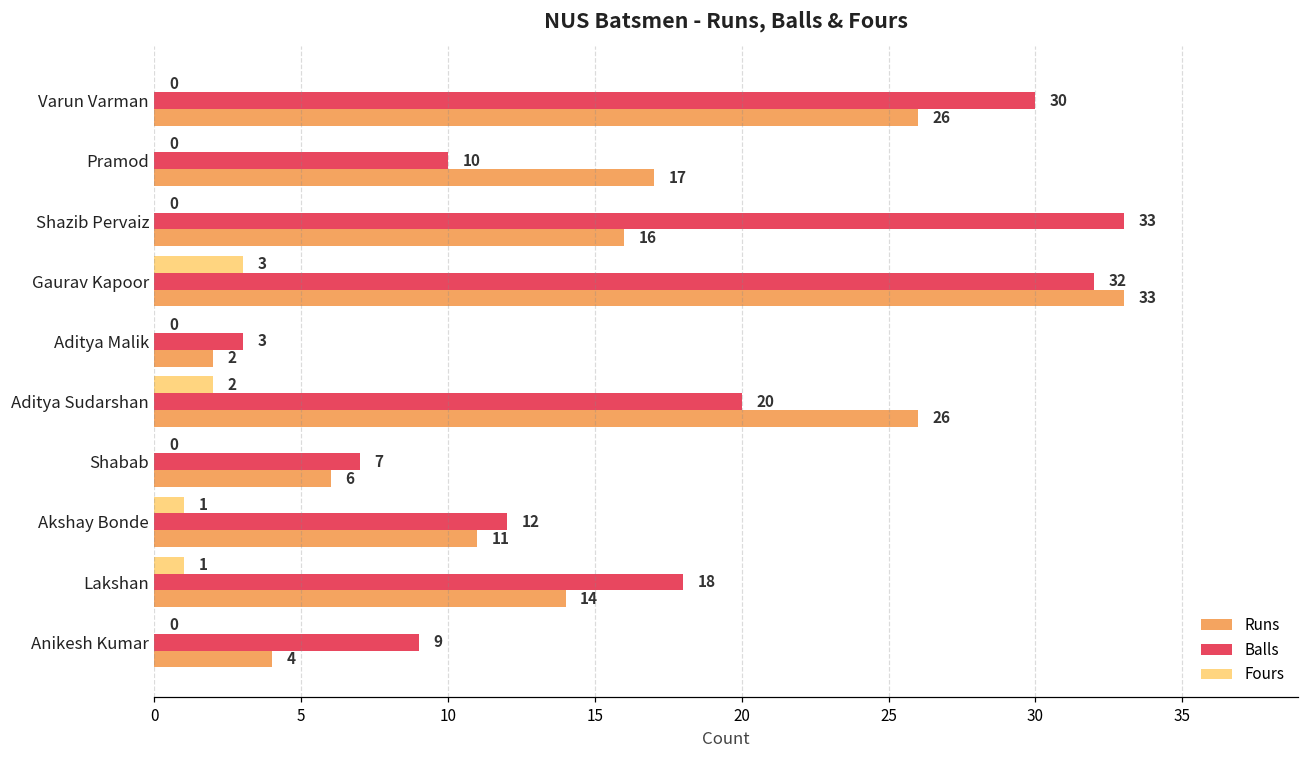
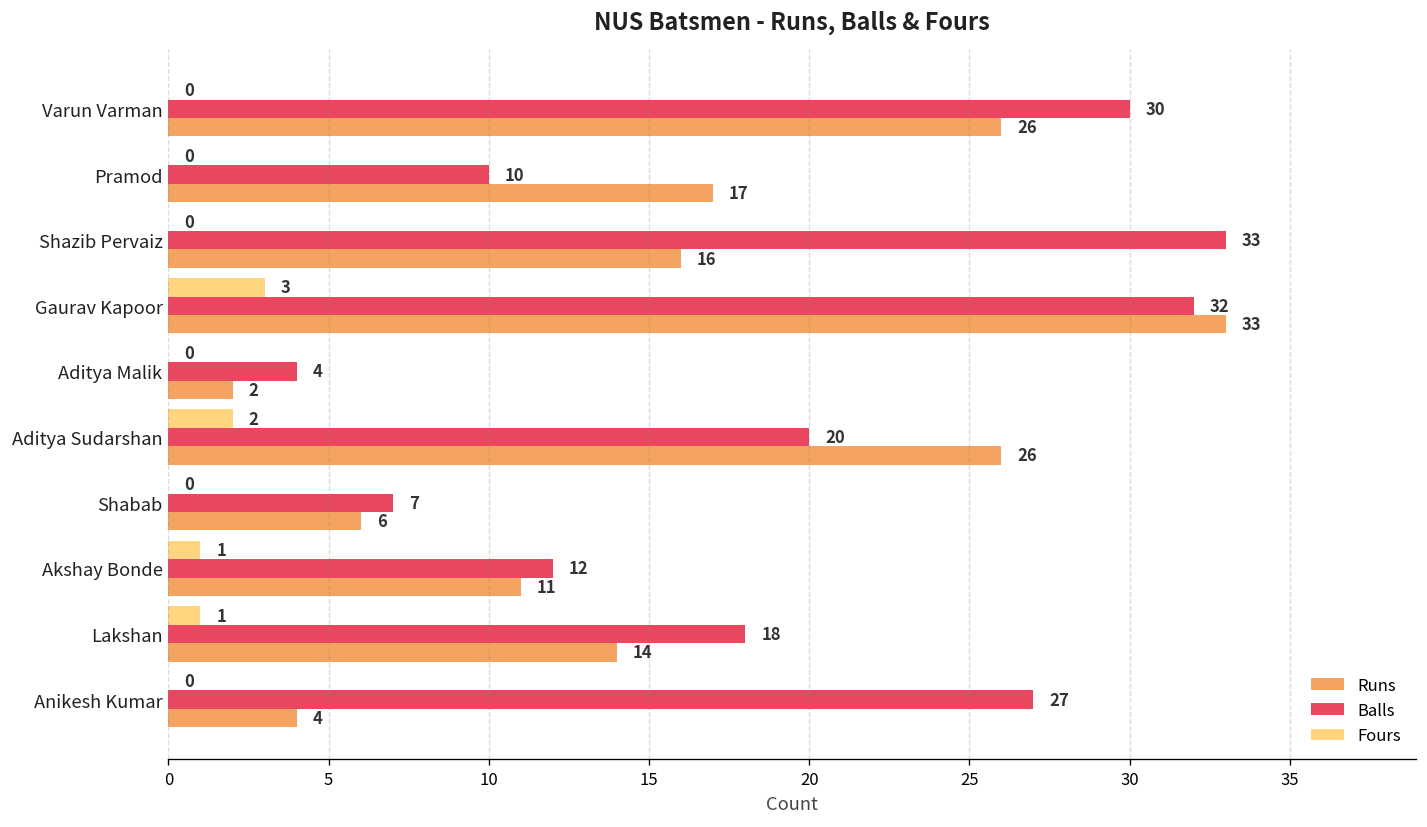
  {
    "Balls": {
      "Varun Varman": 30,
      "Pramod": 10,
      "Shazib Pervaiz": 33,
      "Gaurav Kapoor": 32,
-     "Aditya Malik": 3,
+     "Aditya Malik": 4,
      "Aditya Sudarshan": 20,
      "Shabab": 7,
      "Akshay Bonde": 12,
      "Lakshan": 18,
-     "Anikesh Kumar": 9
+     "Anikesh Kumar": 27
    }
  }
